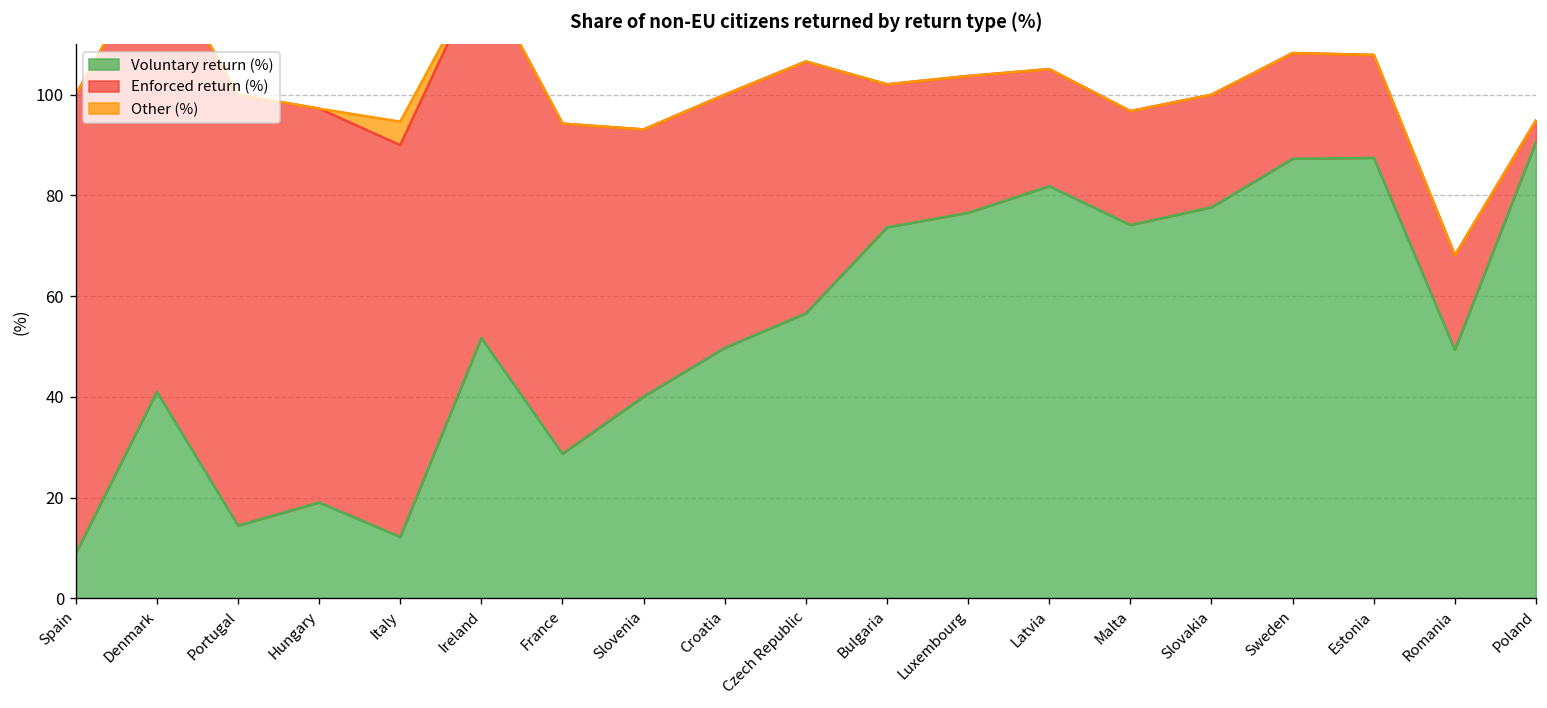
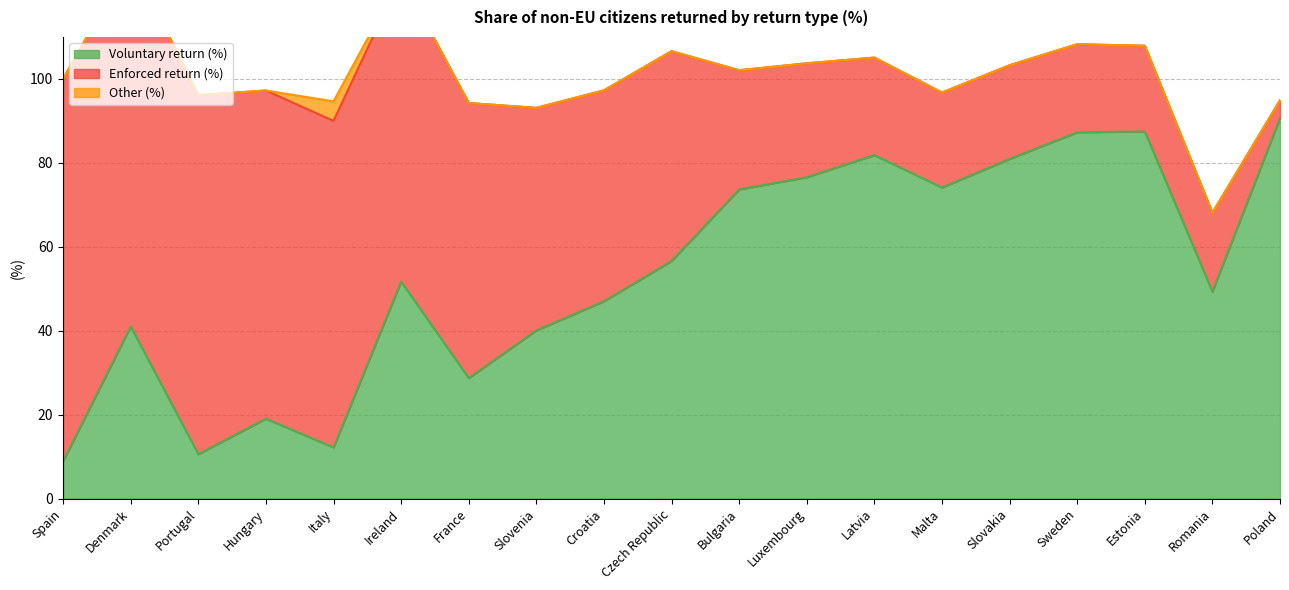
  {
    "Voluntary return (%)": {
      "Spain": 9,
      "Denmark": 41,
-     "Portugal": 14,
+     "Portugal": 11,
      "Hungary": 19,
      "Italy": 12,
      "Ireland": 52,
      "France": 29,
      "Slovenia": 40,
-     "Croatia": 50,
+     "Croatia": 47,
      "Czech Republic": 57,
      "Bulgaria": 74,
      "Luxembourg": 77,
      "Latvia": 82,
      "Malta": 74,
-     "Slovakia": 78,
+     "Slovakia": 81,
      "Sweden": 87,
      "Estonia": 87,
      "Romania": 49,
      "Poland": 91
    },
    "Enforced return (%)": {
      "Italy": 78
    },
    "Other (%)": {
      "Italy": 5
    }
  }
